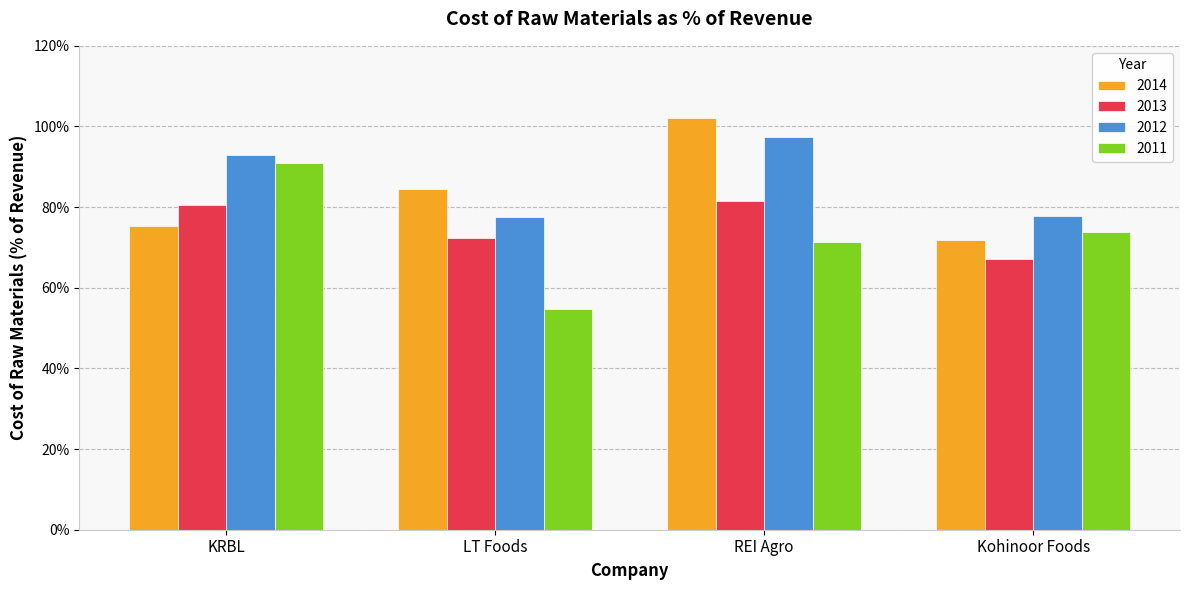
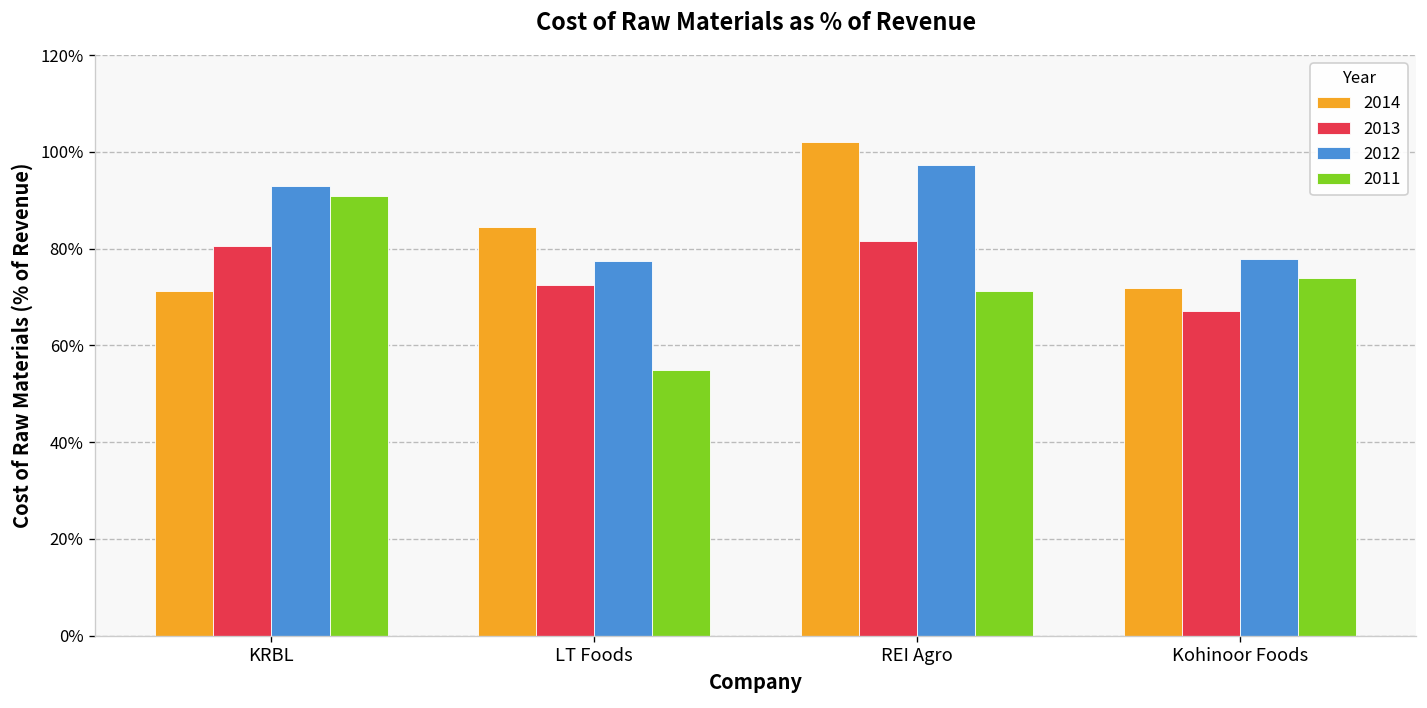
  {
    "2014": {
-     "KRBL": "75%",
+     "KRBL": "71%",
      "LT Foods": "84%",
      "REI Agro": "102%",
      "Kohinoor Foods": "72%"
    },
    "2013": {
      "KRBL": "80%",
      "LT Foods": "72%",
      "REI Agro": "82%",
      "Kohinoor Foods": "67%"
    },
    "2012": {
      "KRBL": "93%",
      "LT Foods": "77%",
      "REI Agro": "97%",
      "Kohinoor Foods": "78%"
    },
    "2011": {
      "KRBL": "91%",
      "LT Foods": "55%",
      "REI Agro": "71%",
      "Kohinoor Foods": "74%"
    }
  }
